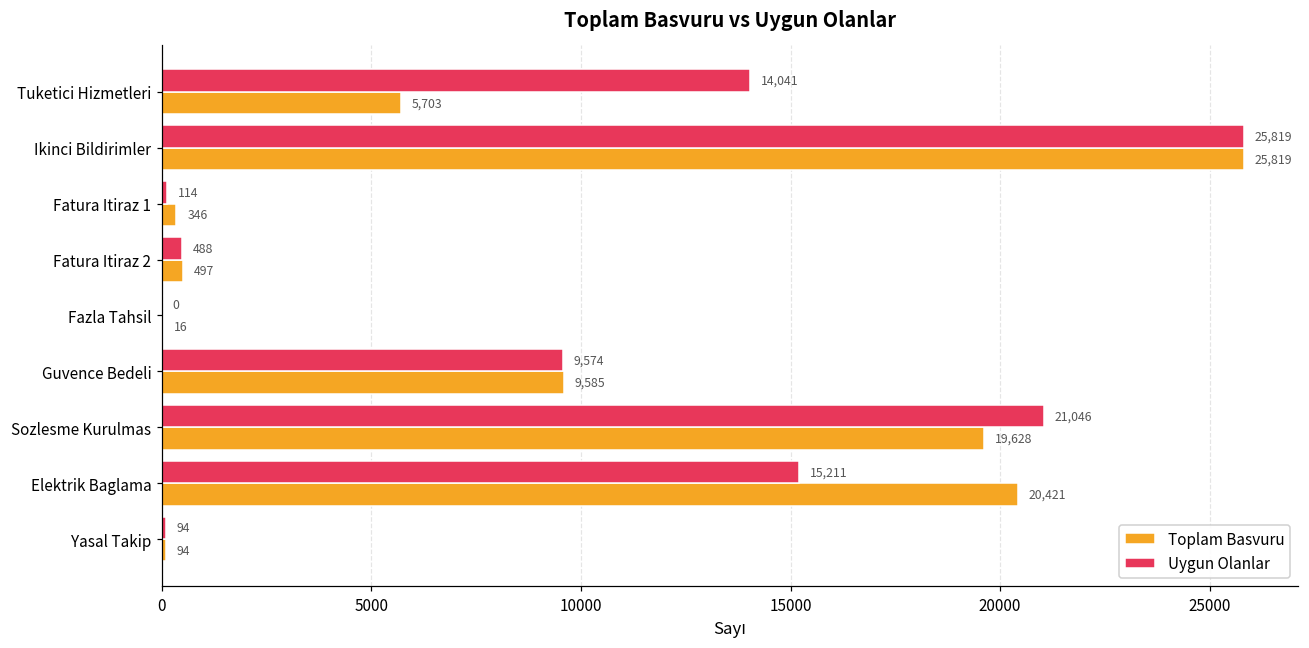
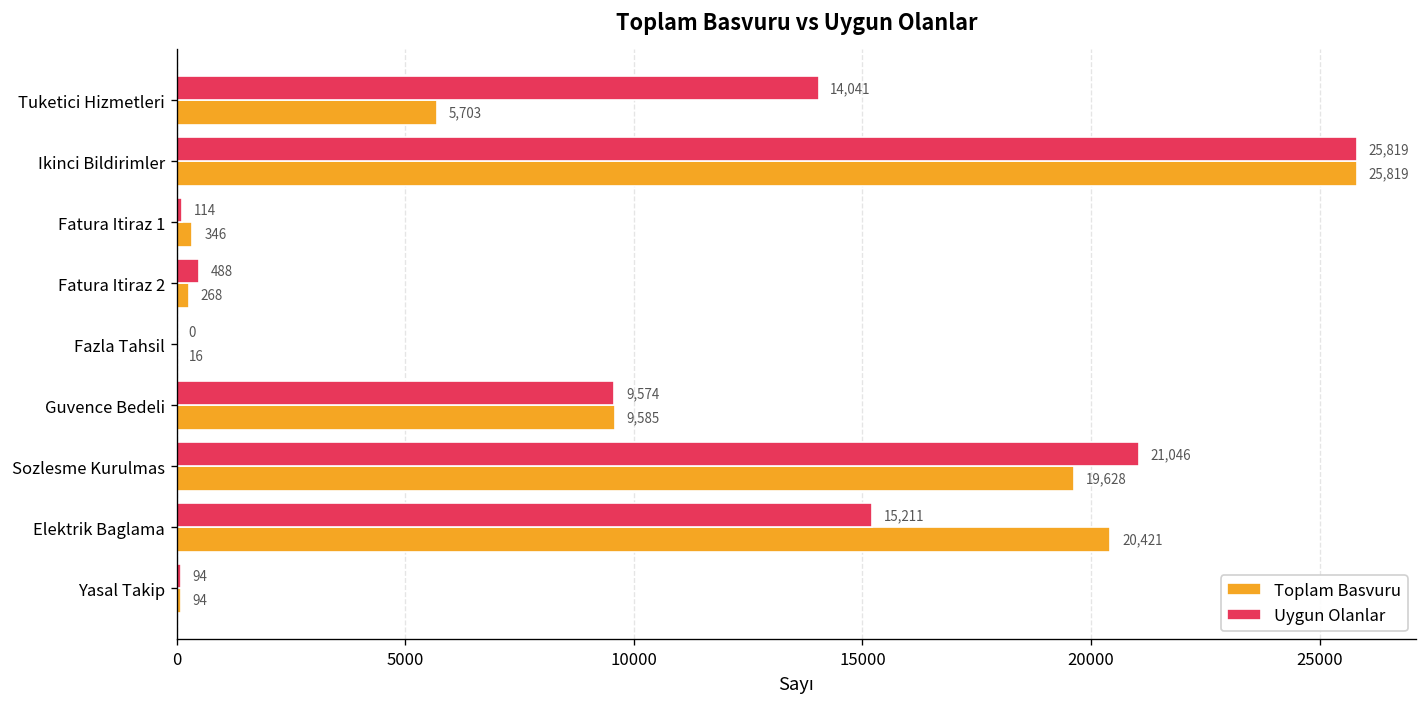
  {
    "Toplam Basvuru": {
      "Tuketici Hizmetleri": "5,703",
      "Ikinci Bildirimler": "25,819",
      "Fatura Itiraz 1": "346",
-     "Fatura Itiraz 2": "497",
+     "Fatura Itiraz 2": "268",
      "Fazla Tahsil": "16",
      "Guvence Bedeli": "9,585",
      "Sozlesme Kurulmas": "19,628",
      "Elektrik Baglama": "20,421",
      "Yasal Takip": "94"
    },
    "Uygun Olanlar": {
      "Tuketici Hizmetleri": "14,041",
      "Ikinci Bildirimler": "25,819",
      "Fatura Itiraz 1": "114",
      "Fatura Itiraz 2": "488",
      "Fazla Tahsil": "0",
      "Guvence Bedeli": "9,574",
      "Sozlesme Kurulmas": "21,046",
      "Elektrik Baglama": "15,211",
      "Yasal Takip": "94"
    }
  }
